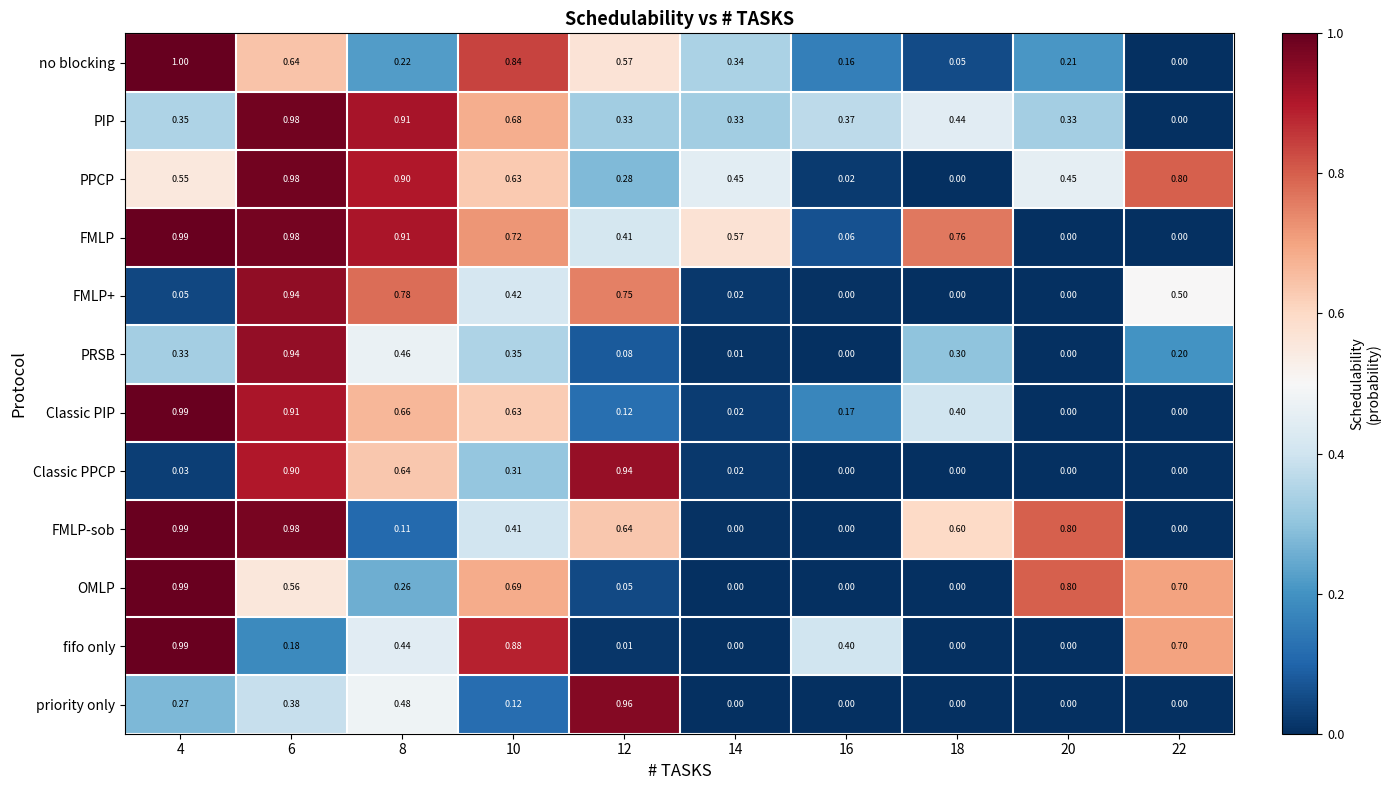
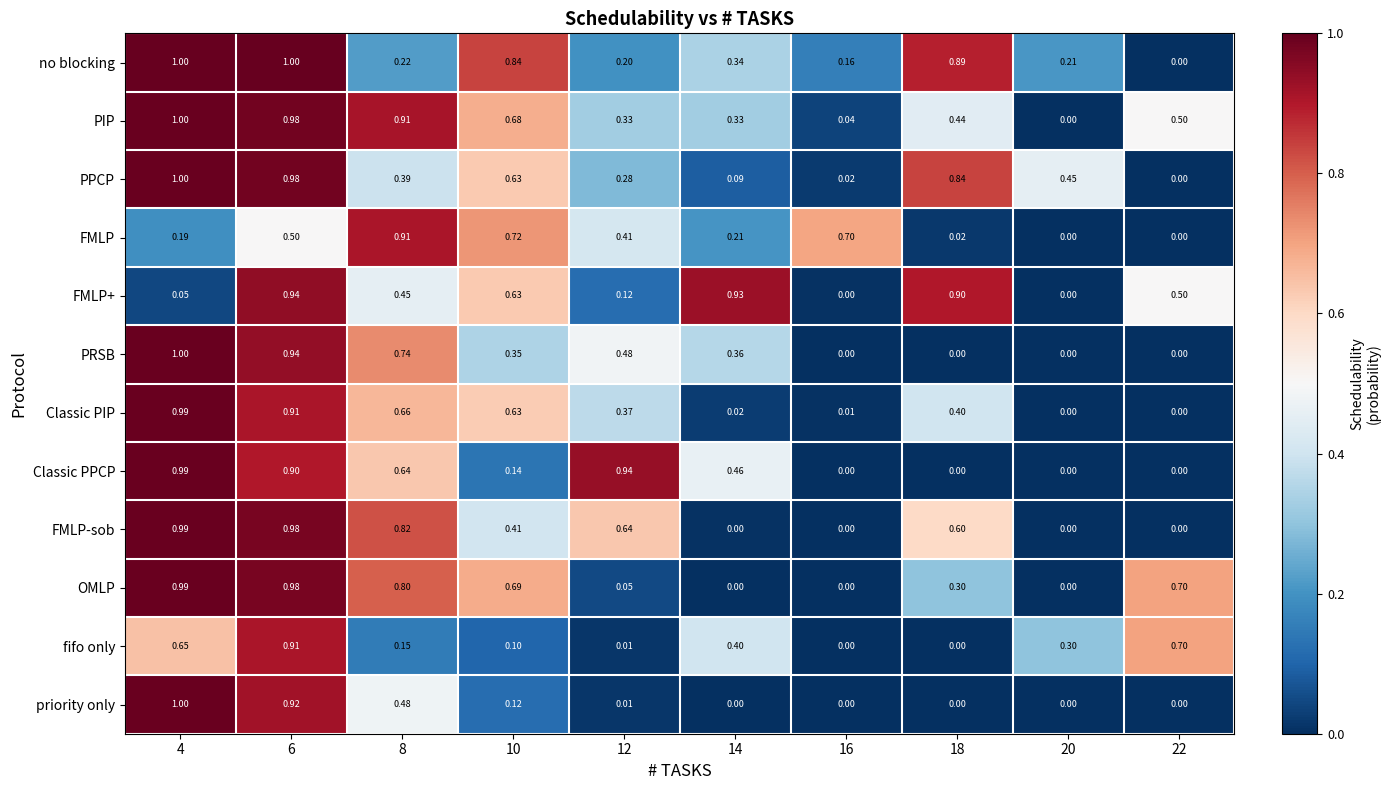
  {
    "no blocking": {
      "4": 1.00,
-     "6": 0.64,
+     "6": 1.00,
      "8": 0.22,
      "10": 0.84,
-     "12": 0.57,
+     "12": 0.20,
      "14": 0.34,
      "16": 0.16,
-     "18": 0.05,
+     "18": 0.89,
      "20": 0.21,
      "22": 0.00
    },
    "PIP": {
-     "4": 0.35,
+     "4": 1.00,
      "6": 0.98,
      "8": 0.91,
      "10": 0.68,
      "12": 0.33,
      "14": 0.33,
-     "16": 0.37,
+     "16": 0.04,
      "18": 0.44,
-     "20": 0.33,
-     "22": 0.00
+     "20": 0.00,
+     "22": 0.50
    },
    "PPCP": {
-     "4": 0.55,
+     "4": 1.00,
      "6": 0.98,
-     "8": 0.90,
+     "8": 0.39,
      "10": 0.63,
      "12": 0.28,
-     "14": 0.45,
+     "14": 0.09,
      "16": 0.02,
-     "18": 0.00,
+     "18": 0.84,
      "20": 0.45,
-     "22": 0.80
+     "22": 0.00
    },
    "FMLP": {
-     "4": 0.99,
-     "6": 0.98,
+     "4": 0.19,
+     "6": 0.50,
      "8": 0.91,
      "10": 0.72,
      "12": 0.41,
-     "14": 0.57,
-     "16": 0.06,
-     "18": 0.76,
+     "14": 0.21,
+     "16": 0.70,
+     "18": 0.02,
      "20": 0.00,
      "22": 0.00
    },
    "FMLP+": {
      "4": 0.05,
      "6": 0.94,
-     "8": 0.78,
-     "10": 0.42,
-     "12": 0.75,
-     "14": 0.02,
+     "8": 0.45,
+     "10": 0.63,
+     "12": 0.12,
+     "14": 0.93,
      "16": 0.00,
-     "18": 0.00,
+     "18": 0.90,
      "20": 0.00,
      "22": 0.50
    },
    "PRSB": {
-     "4": 0.33,
+     "4": 1.00,
      "6": 0.94,
-     "8": 0.46,
+     "8": 0.74,
      "10": 0.35,
-     "12": 0.08,
-     "14": 0.01,
+     "12": 0.48,
+     "14": 0.36,
      "16": 0.00,
-     "18": 0.30,
+     "18": 0.00,
      "20": 0.00,
-     "22": 0.20
+     "22": 0.00
    },
    "Classic PIP": {
      "4": 0.99,
      "6": 0.91,
      "8": 0.66,
      "10": 0.63,
-     "12": 0.12,
+     "12": 0.37,
      "14": 0.02,
-     "16": 0.17,
+     "16": 0.01,
      "18": 0.40,
      "20": 0.00,
      "22": 0.00
    },
    "Classic PPCP": {
-     "4": 0.03,
+     "4": 0.99,
      "6": 0.90,
      "8": 0.64,
-     "10": 0.31,
+     "10": 0.14,
      "12": 0.94,
-     "14": 0.02,
+     "14": 0.46,
      "16": 0.00,
      "18": 0.00,
      "20": 0.00,
      "22": 0.00
    },
    "FMLP-sob": {
      "4": 0.99,
      "6": 0.98,
-     "8": 0.11,
+     "8": 0.82,
      "10": 0.41,
      "12": 0.64,
      "14": 0.00,
      "16": 0.00,
      "18": 0.60,
-     "20": 0.80,
+     "20": 0.00,
      "22": 0.00
    },
    "OMLP": {
      "4": 0.99,
-     "6": 0.56,
-     "8": 0.26,
+     "6": 0.98,
+     "8": 0.80,
      "10": 0.69,
      "12": 0.05,
      "14": 0.00,
      "16": 0.00,
-     "18": 0.00,
-     "20": 0.80,
+     "18": 0.30,
+     "20": 0.00,
      "22": 0.70
    },
    "fifo only": {
-     "4": 0.99,
-     "6": 0.18,
-     "8": 0.44,
-     "10": 0.88,
+     "4": 0.65,
+     "6": 0.91,
+     "8": 0.15,
+     "10": 0.10,
      "12": 0.01,
-     "14": 0.00,
-     "16": 0.40,
+     "14": 0.40,
+     "16": 0.00,
      "18": 0.00,
-     "20": 0.00,
+     "20": 0.30,
      "22": 0.70
    },
    "priority only": {
-     "4": 0.27,
-     "6": 0.38,
+     "4": 1.00,
+     "6": 0.92,
      "8": 0.48,
      "10": 0.12,
-     "12": 0.96,
+     "12": 0.01,
      "14": 0.00,
      "16": 0.00,
      "18": 0.00,
      "20": 0.00,
      "22": 0.00
    }
  }
